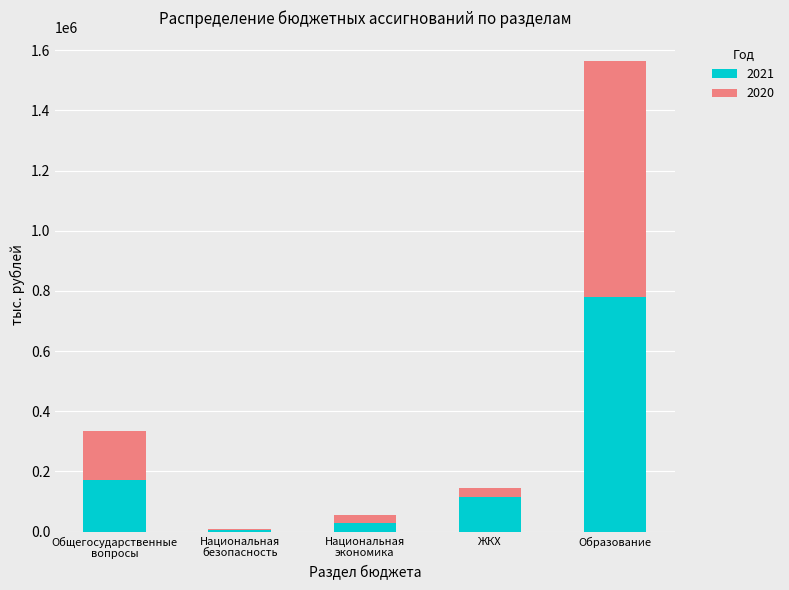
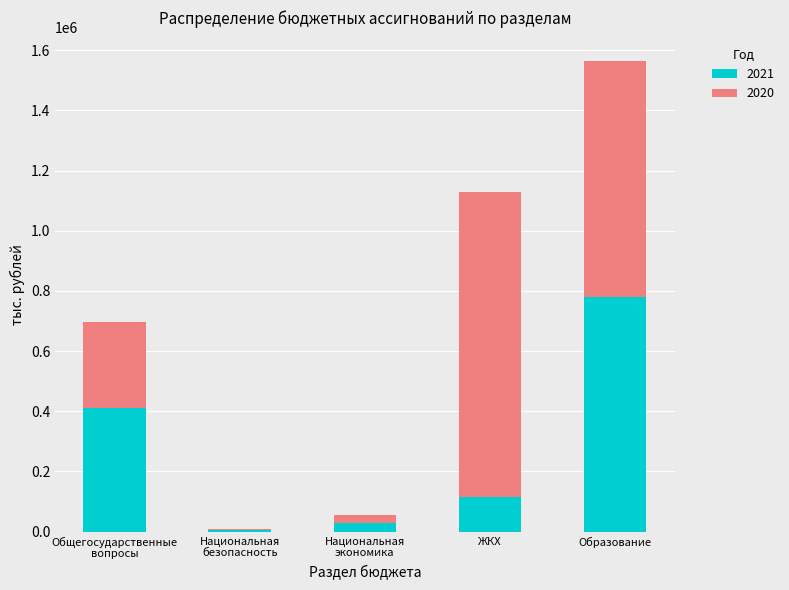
  {
    "2021": {
-     "Общегосударственные вопросы": 170000,
+     "Общегосударственные вопросы": 410000,
      "Национальная экономика": 30000,
      "ЖКХ": 120000,
      "Образование": 780000
    },
    "2020": {
-     "Общегосударственные вопросы": 160000,
+     "Общегосударственные вопросы": 290000,
      "Национальная экономика": 20000,
-     "ЖКХ": 30000,
+     "ЖКХ": 1010000,
      "Образование": 780000
    }
  }
